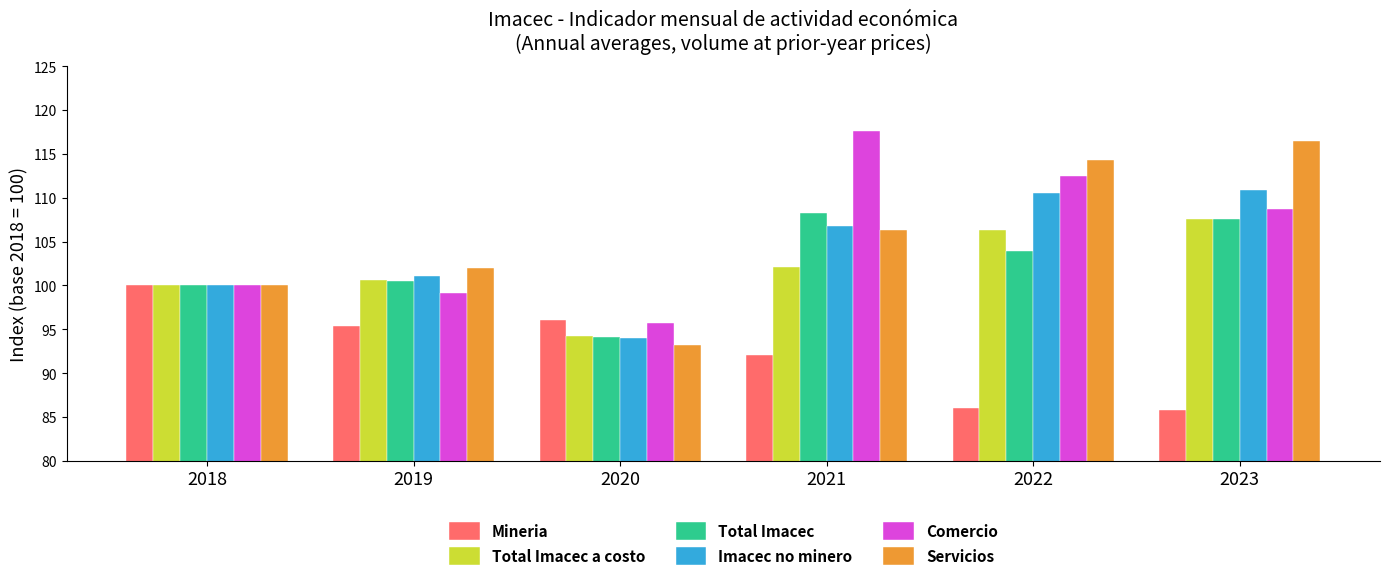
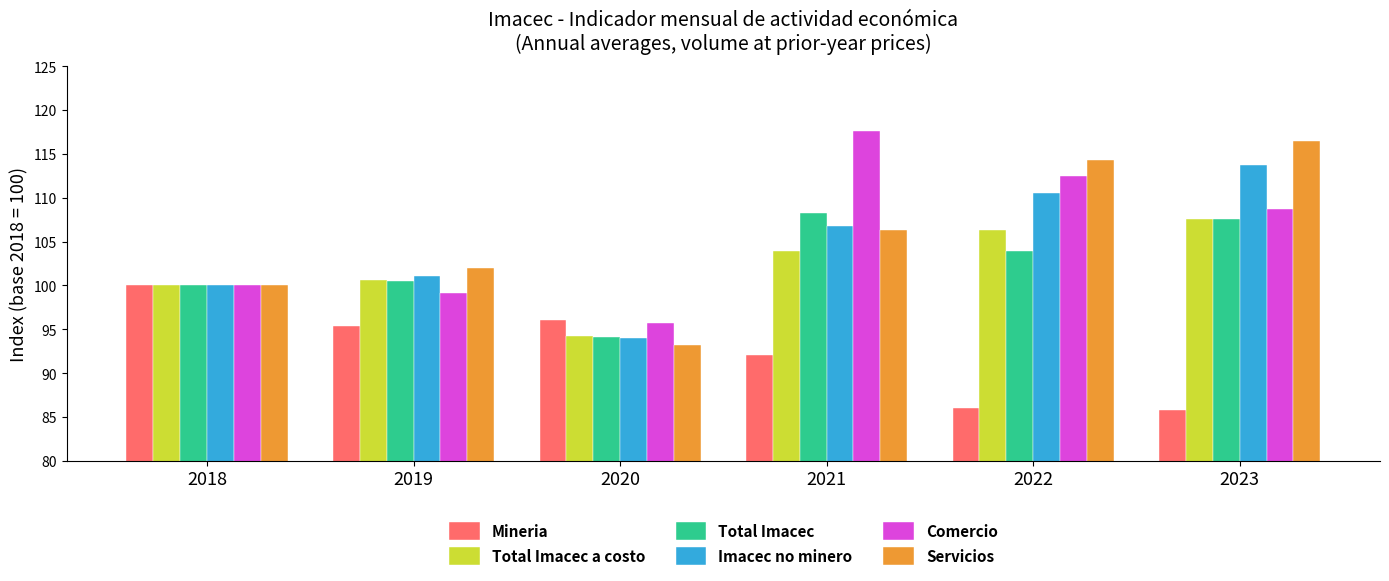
  {
    "Mineria": {
      "2018": 100,
      "2019": 95,
      "2020": 96,
      "2021": 92,
      "2022": 86,
      "2023": 86
    },
    "Total Imacec a costo": {
      "2018": 100,
      "2019": 101,
      "2020": 94,
-     "2021": 102,
+     "2021": 104,
      "2022": 106,
      "2023": 108
    },
    "Total Imacec": {
      "2018": 100,
      "2019": 101,
      "2020": 94,
      "2021": 108,
      "2022": 104,
      "2023": 108
    },
    "Imacec no minero": {
      "2018": 100,
      "2019": 101,
      "2020": 94,
      "2021": 107,
      "2022": 110,
-     "2023": 111
+     "2023": 114
    },
    "Comercio": {
      "2018": 100,
      "2019": 99,
      "2020": 96,
      "2021": 118,
      "2022": 113,
      "2023": 109
    },
    "Servicios": {
      "2018": 100,
      "2019": 102,
      "2020": 93,
      "2021": 106,
      "2022": 114,
      "2023": 116
    }
  }
